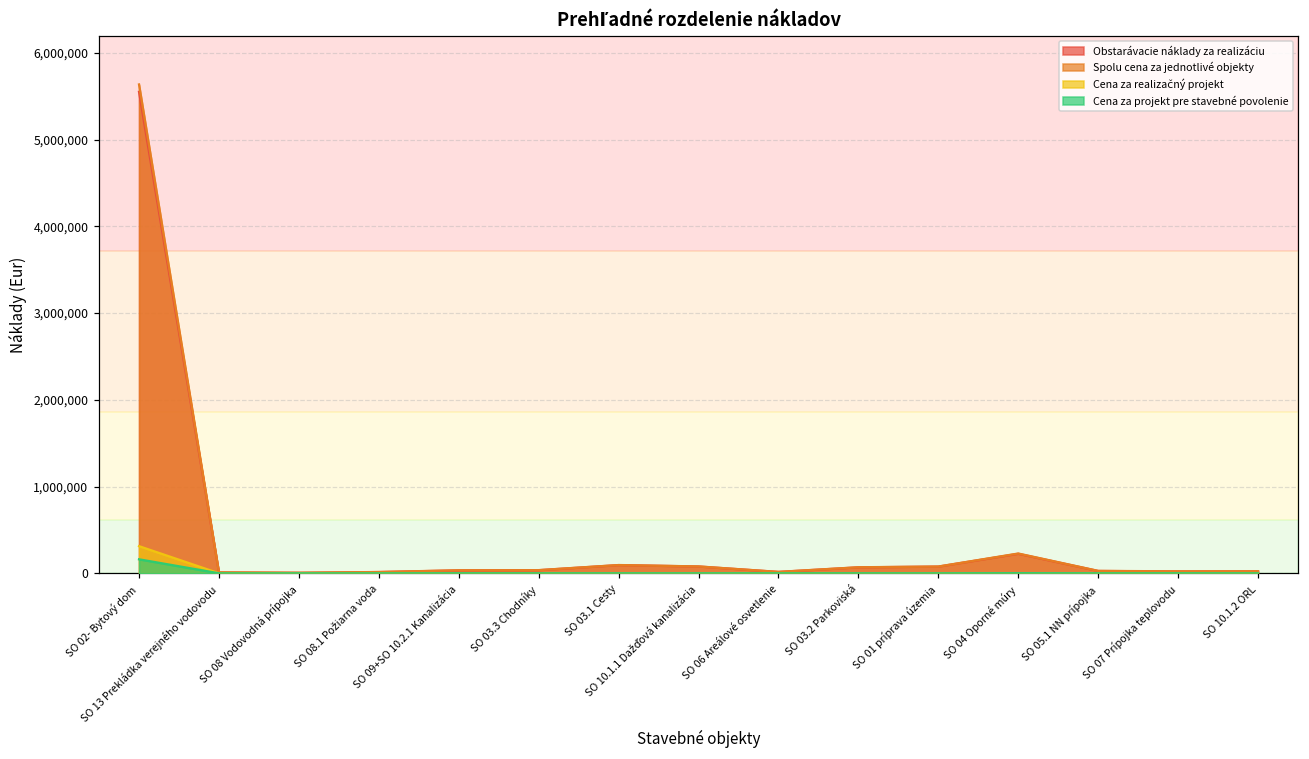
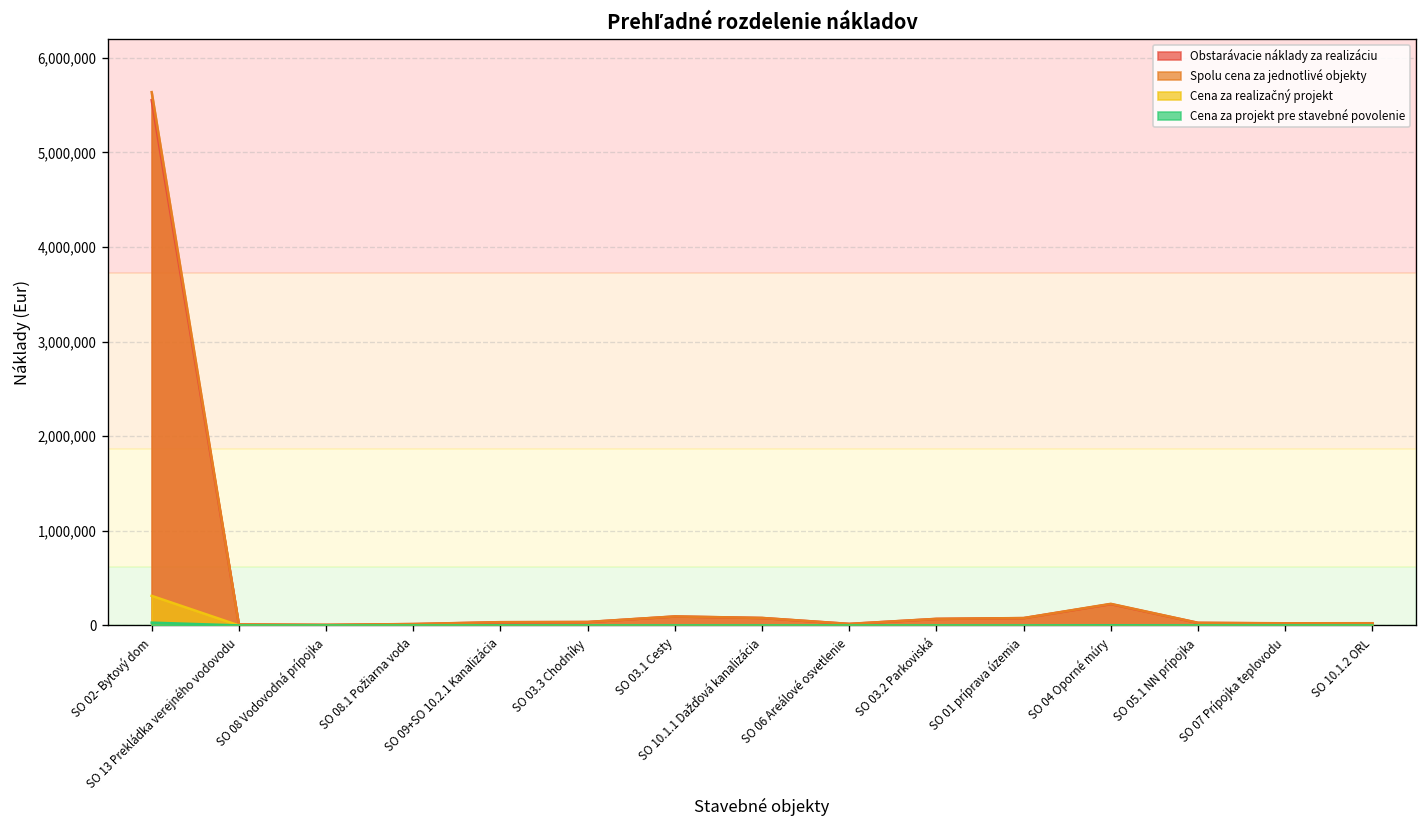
  {
    "Cena za realizačný projekt": {
      "SO 02- Bytový dom": "300,000"
    },
    "Cena za projekt pre stavebné povolenie": {
-     "SO 02- Bytový dom": "200,000"
+     "SO 02- Bytový dom": "0"
    }
  }
